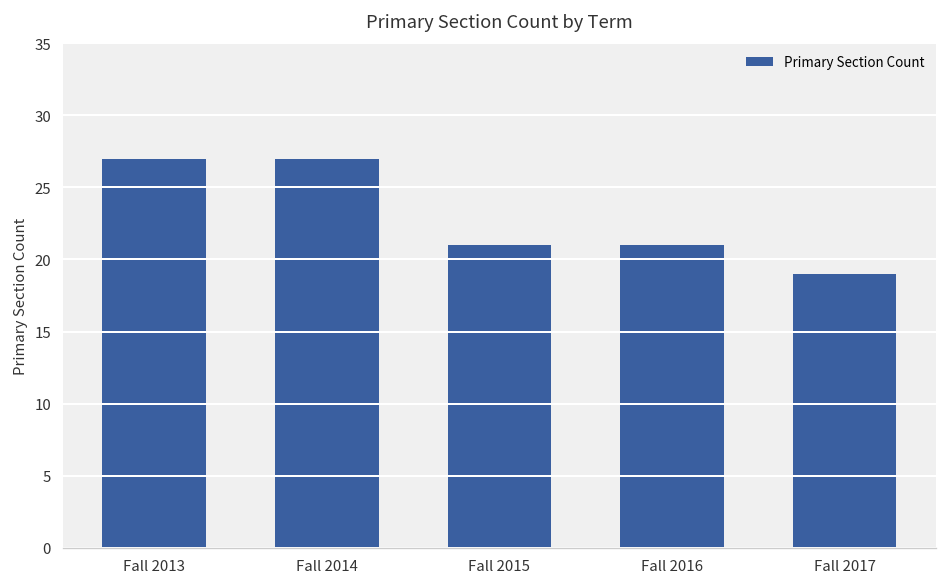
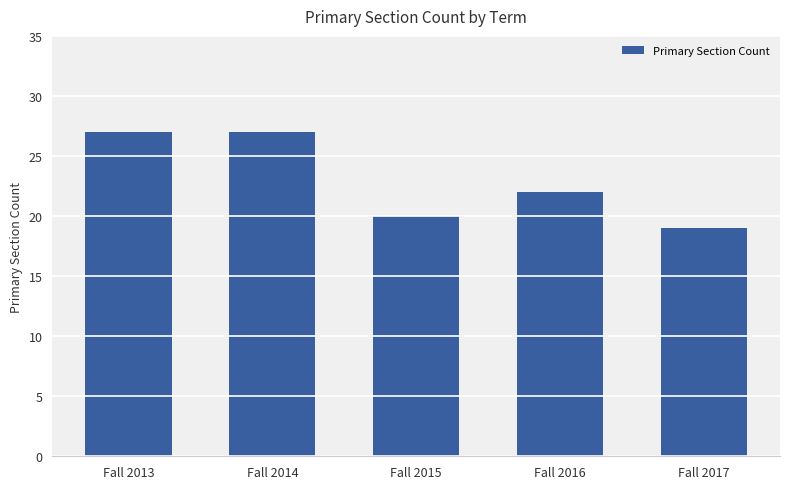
  {
    "Fall 2013": 27,
    "Fall 2014": 27,
-   "Fall 2015": 21,
-   "Fall 2016": 21,
+   "Fall 2015": 20,
+   "Fall 2016": 22,
    "Fall 2017": 19
  }
